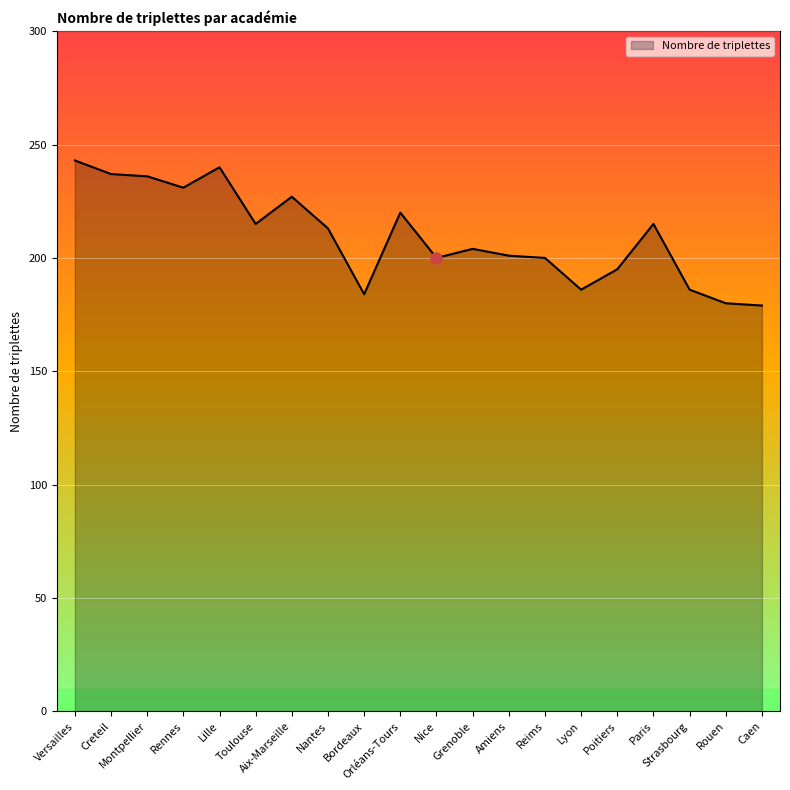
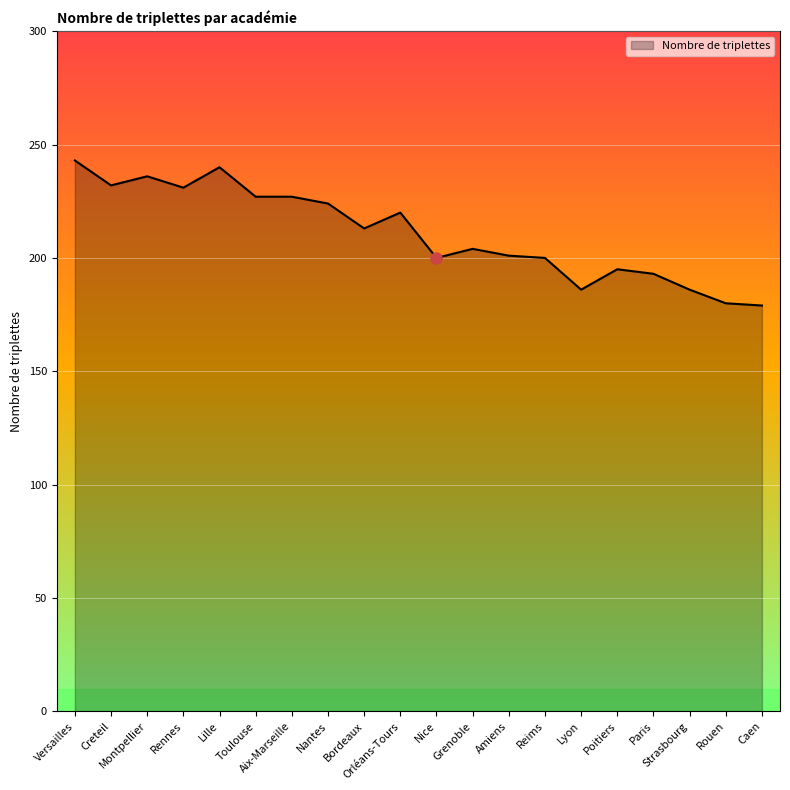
  {
    "Nombre de triplettes": {
      "Versailles": 243,
-     "Creteil": 237,
+     "Creteil": 232,
      "Montpellier": 236,
      "Rennes": 231,
      "Lille": 240,
-     "Toulouse": 215,
+     "Toulouse": 227,
      "Aix-Marseille": 227,
-     "Nantes": 213,
-     "Bordeaux": 184,
+     "Nantes": 224,
+     "Bordeaux": 213,
      "Orléans-Tours": 220,
      "Grenoble": 204,
      "Amiens": 201,
      "Reims": 200,
      "Lyon": 186,
      "Poitiers": 195,
-     "Paris": 215,
+     "Paris": 193,
      "Strasbourg": 186,
      "Rouen": 180,
      "Caen": 179
    }
  }
